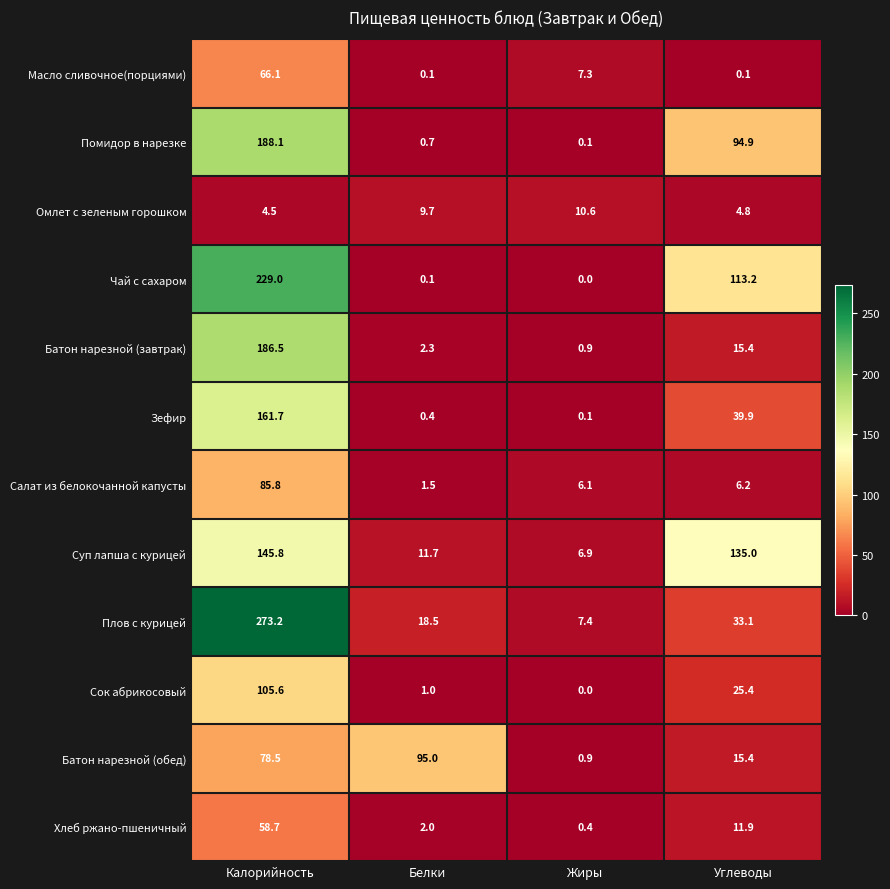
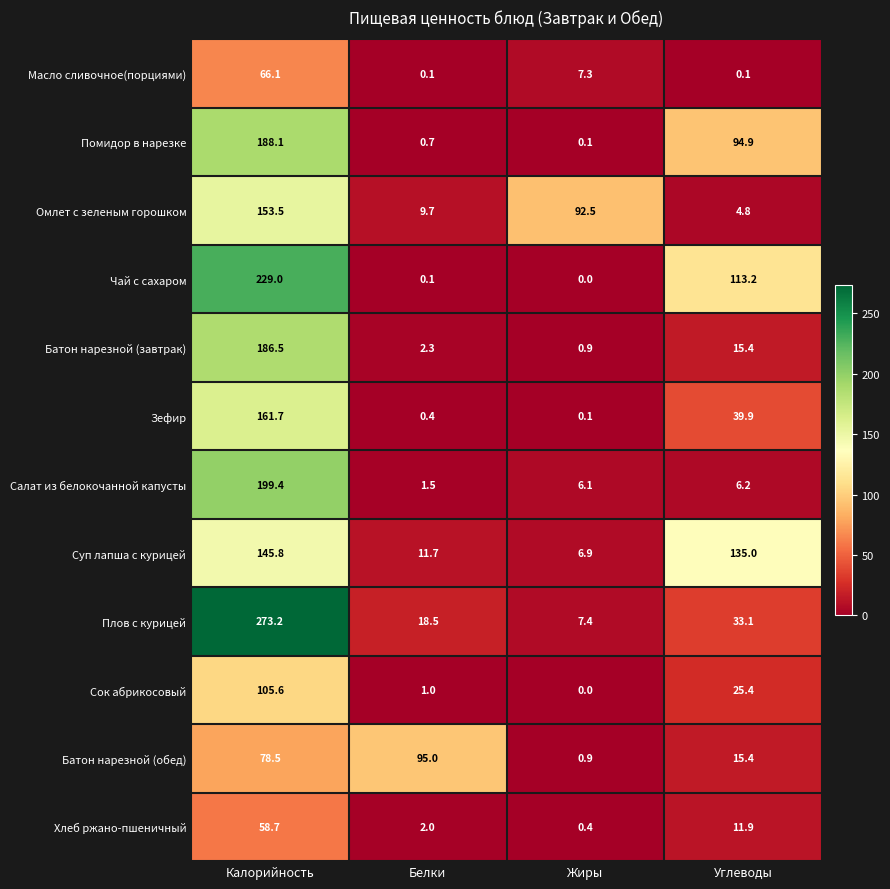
  {
    "Масло сливочное(порциями)": {
      "Калорийность": 66.1,
      "Белки": 0.1,
      "Жиры": 7.3,
      "Углеводы": 0.1
    },
    "Помидор в нарезке": {
      "Калорийность": 188.1,
      "Белки": 0.7,
      "Жиры": 0.1,
      "Углеводы": 94.9
    },
    "Омлет с зеленым горошком": {
-     "Калорийность": 4.5,
+     "Калорийность": 153.5,
      "Белки": 9.7,
-     "Жиры": 10.6,
+     "Жиры": 92.5,
      "Углеводы": 4.8
    },
    "Чай с сахаром": {
      "Калорийность": 229.0,
      "Белки": 0.1,
      "Жиры": 0.0,
      "Углеводы": 113.2
    },
    "Батон нарезной (завтрак)": {
      "Калорийность": 186.5,
      "Белки": 2.3,
      "Жиры": 0.9,
      "Углеводы": 15.4
    },
    "Зефир": {
      "Калорийность": 161.7,
      "Белки": 0.4,
      "Жиры": 0.1,
      "Углеводы": 39.9
    },
    "Салат из белокочанной капусты": {
-     "Калорийность": 85.8,
+     "Калорийность": 199.4,
      "Белки": 1.5,
      "Жиры": 6.1,
      "Углеводы": 6.2
    },
    "Суп лапша с курицей": {
      "Калорийность": 145.8,
      "Белки": 11.7,
      "Жиры": 6.9,
      "Углеводы": 135.0
    },
    "Плов с курицей": {
      "Калорийность": 273.2,
      "Белки": 18.5,
      "Жиры": 7.4,
      "Углеводы": 33.1
    },
    "Сок абрикосовый": {
      "Калорийность": 105.6,
      "Белки": 1.0,
      "Жиры": 0.0,
      "Углеводы": 25.4
    },
    "Батон нарезной (обед)": {
      "Калорийность": 78.5,
      "Белки": 95.0,
      "Жиры": 0.9,
      "Углеводы": 15.4
    },
    "Хлеб ржано-пшеничный": {
      "Калорийность": 58.7,
      "Белки": 2.0,
      "Жиры": 0.4,
      "Углеводы": 11.9
    }
  }
